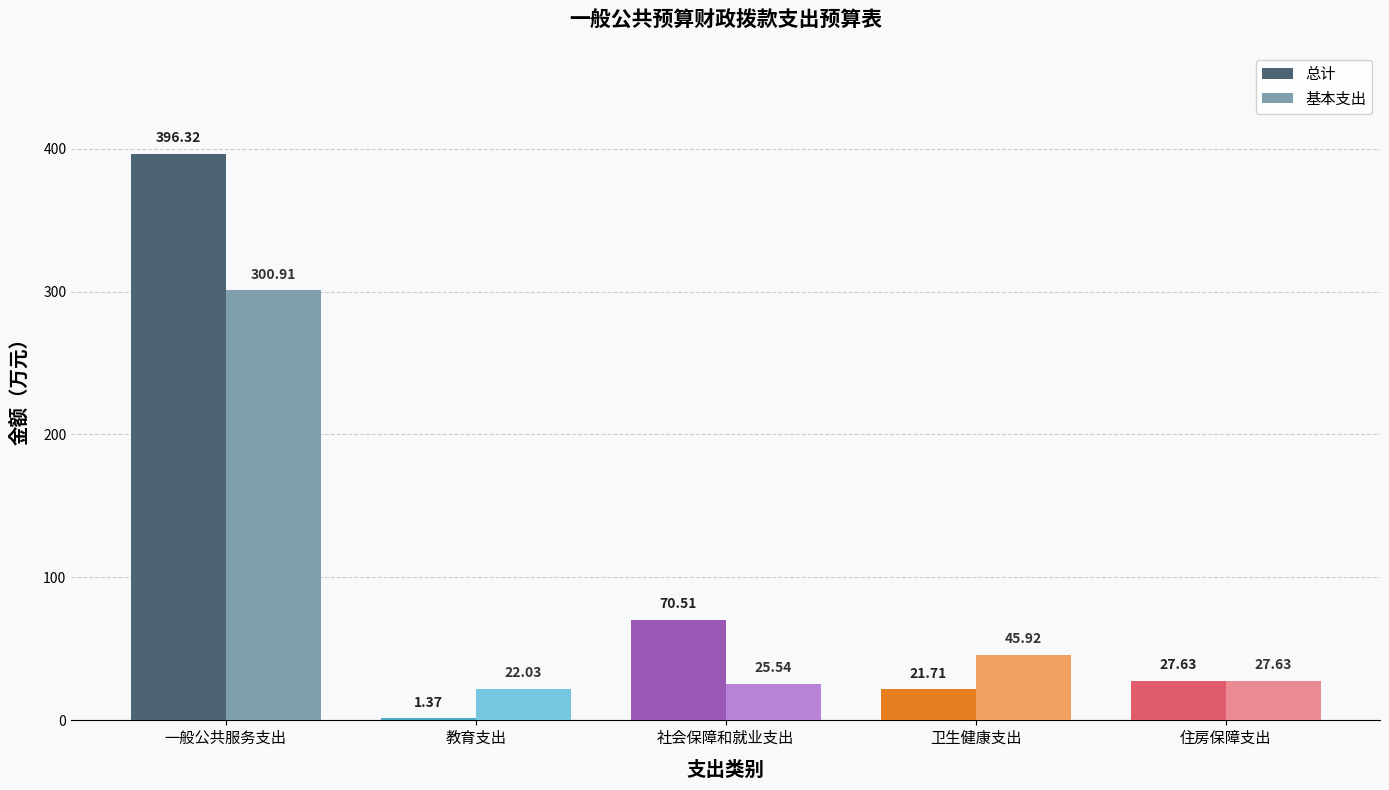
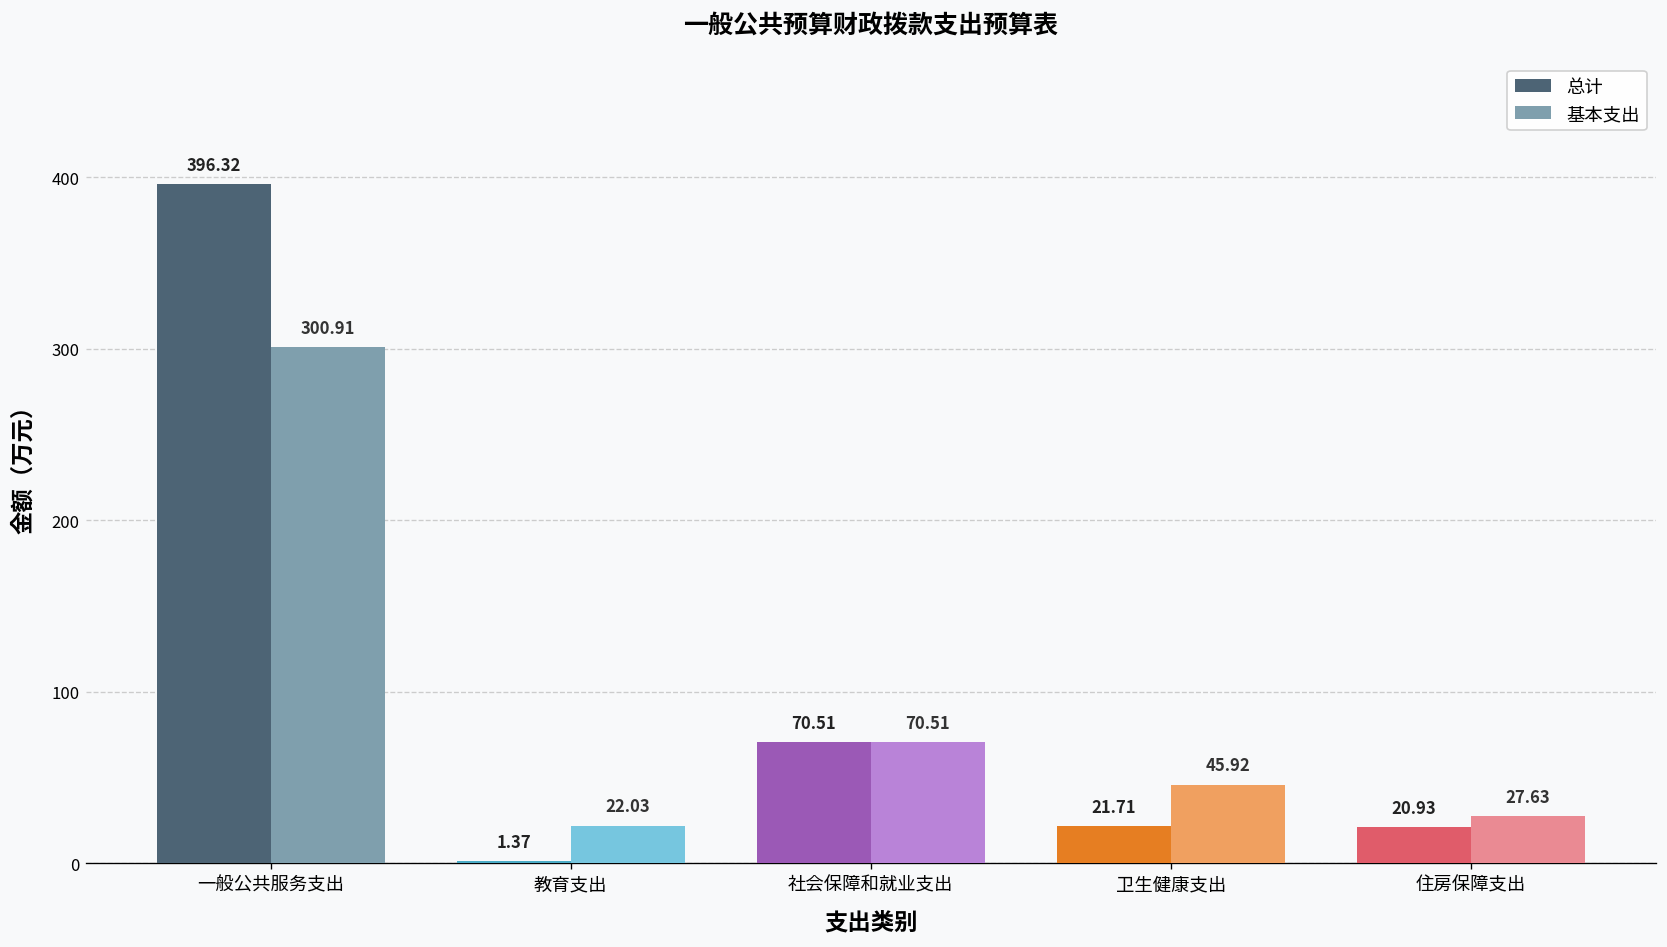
  {
    "总计": {
      "一般公共服务支出": 396.32,
      "教育支出": 1.37,
      "社会保障和就业支出": 70.51,
      "卫生健康支出": 21.71,
-     "住房保障支出": 27.63
+     "住房保障支出": 20.93
    },
    "基本支出": {
      "一般公共服务支出": 300.91,
      "教育支出": 22.03,
-     "社会保障和就业支出": 25.54,
+     "社会保障和就业支出": 70.51,
      "卫生健康支出": 45.92,
      "住房保障支出": 27.63
    }
  }
